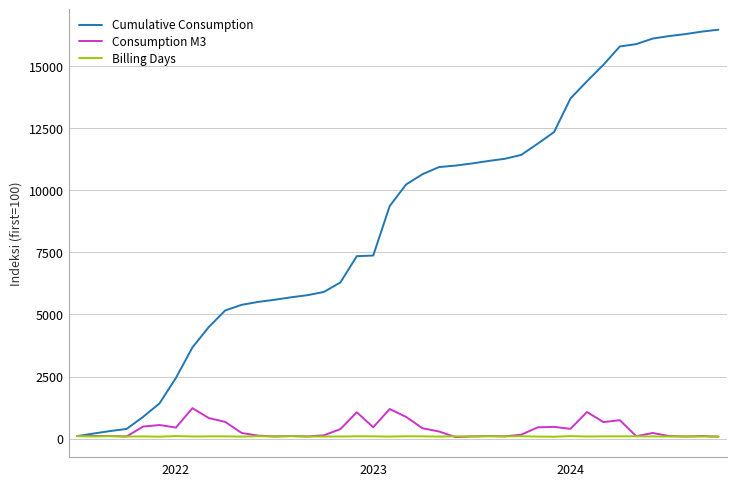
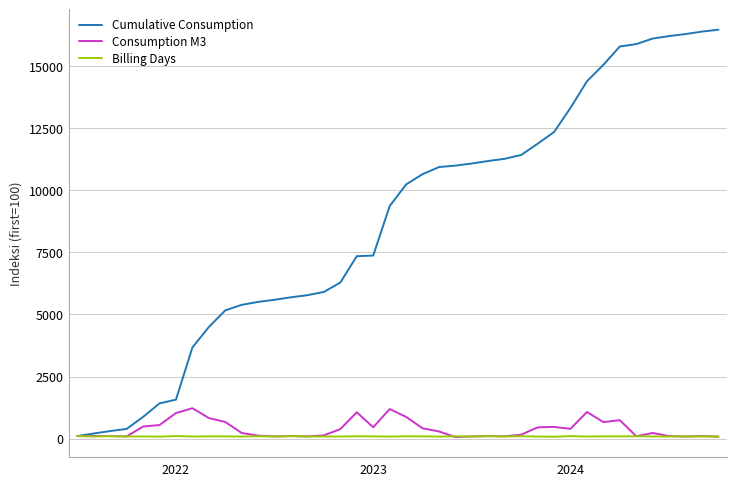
  {
    "Cumulative Consumption": {
-     "2022": 2400,
+     "2022": 1600,
      "2023": 7400,
-     "2024": 13700
+     "2024": 13300
    },
    "Consumption M3": {
-     "2022": 400,
+     "2022": 1000,
      "2023": 500,
      "2024": 400
    },
    "Billing Days": {
      "2022": 100,
      "2023": 100,
      "2024": 100
    }
  }
